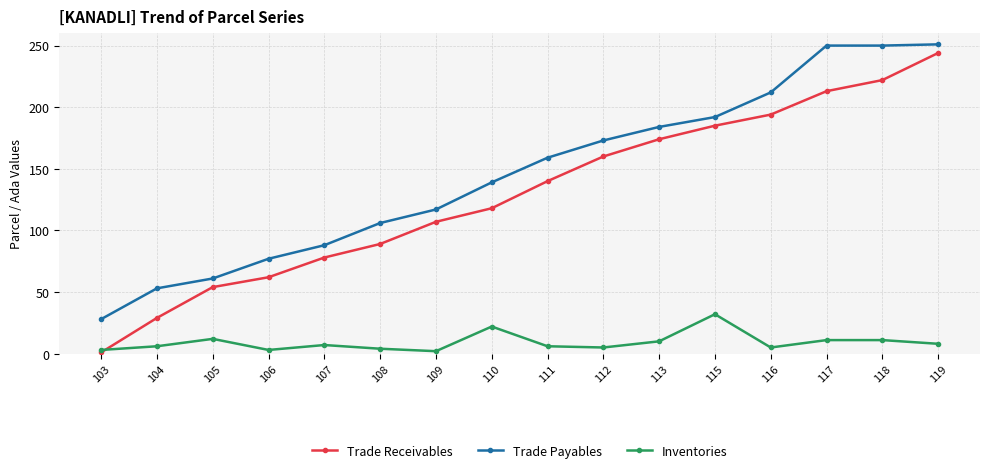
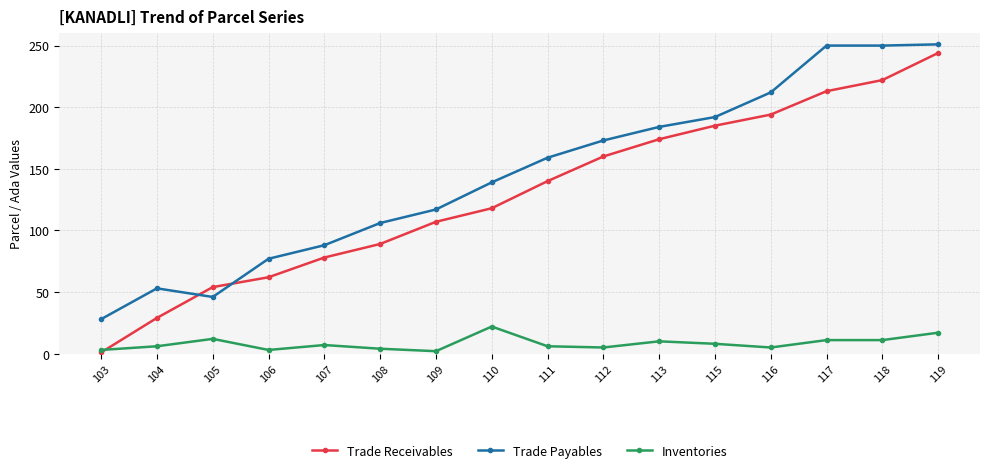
  {
    "Trade Receivables": {
      "104": 29,
      "105": 54,
      "106": 62,
      "107": 78,
      "108": 89,
      "109": 107,
      "110": 118,
      "111": 140,
      "112": 160,
      "113": 174,
      "115": 185,
      "116": 194,
      "117": 213,
      "118": 222,
      "119": 244
    },
    "Trade Payables": {
      "103": 28,
      "104": 53,
-     "105": 61,
+     "105": 46,
      "106": 77,
      "107": 88,
      "108": 106,
      "109": 117,
      "110": 139,
      "111": 159,
      "112": 173,
      "113": 184,
      "115": 192,
      "116": 212,
      "117": 250,
      "118": 250,
      "119": 251
    },
    "Inventories": {
      "104": 6,
      "105": 12,
      "106": 3,
      "107": 7,
      "108": 4,
      "109": 2,
      "110": 22,
      "111": 6,
      "112": 5,
      "113": 10,
-     "115": 32,
+     "115": 8,
      "116": 5,
      "117": 11,
      "118": 11,
-     "119": 8
+     "119": 17
    }
  }
